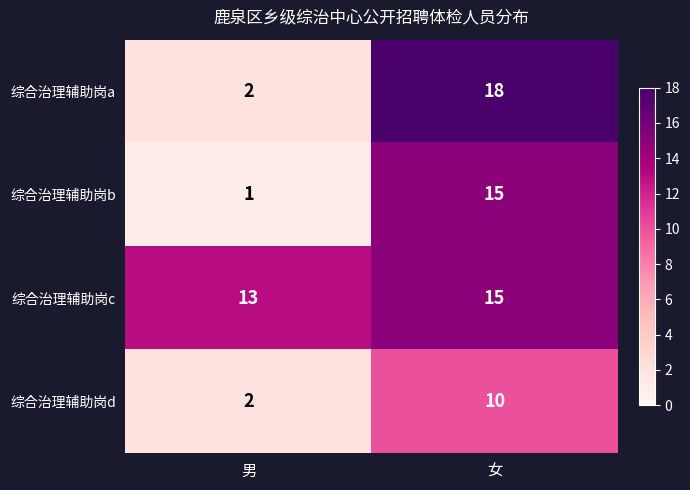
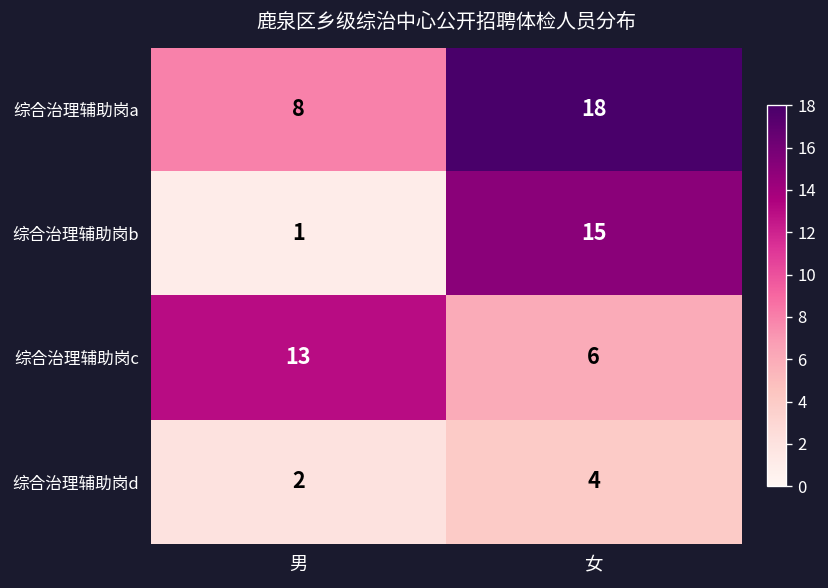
  {
    "综合治理辅助岗a": {
-     "男": 2,
+     "男": 8,
      "女": 18
    },
    "综合治理辅助岗b": {
      "男": 1,
      "女": 15
    },
    "综合治理辅助岗c": {
      "男": 13,
-     "女": 15
+     "女": 6
    },
    "综合治理辅助岗d": {
      "男": 2,
-     "女": 10
+     "女": 4
    }
  }
